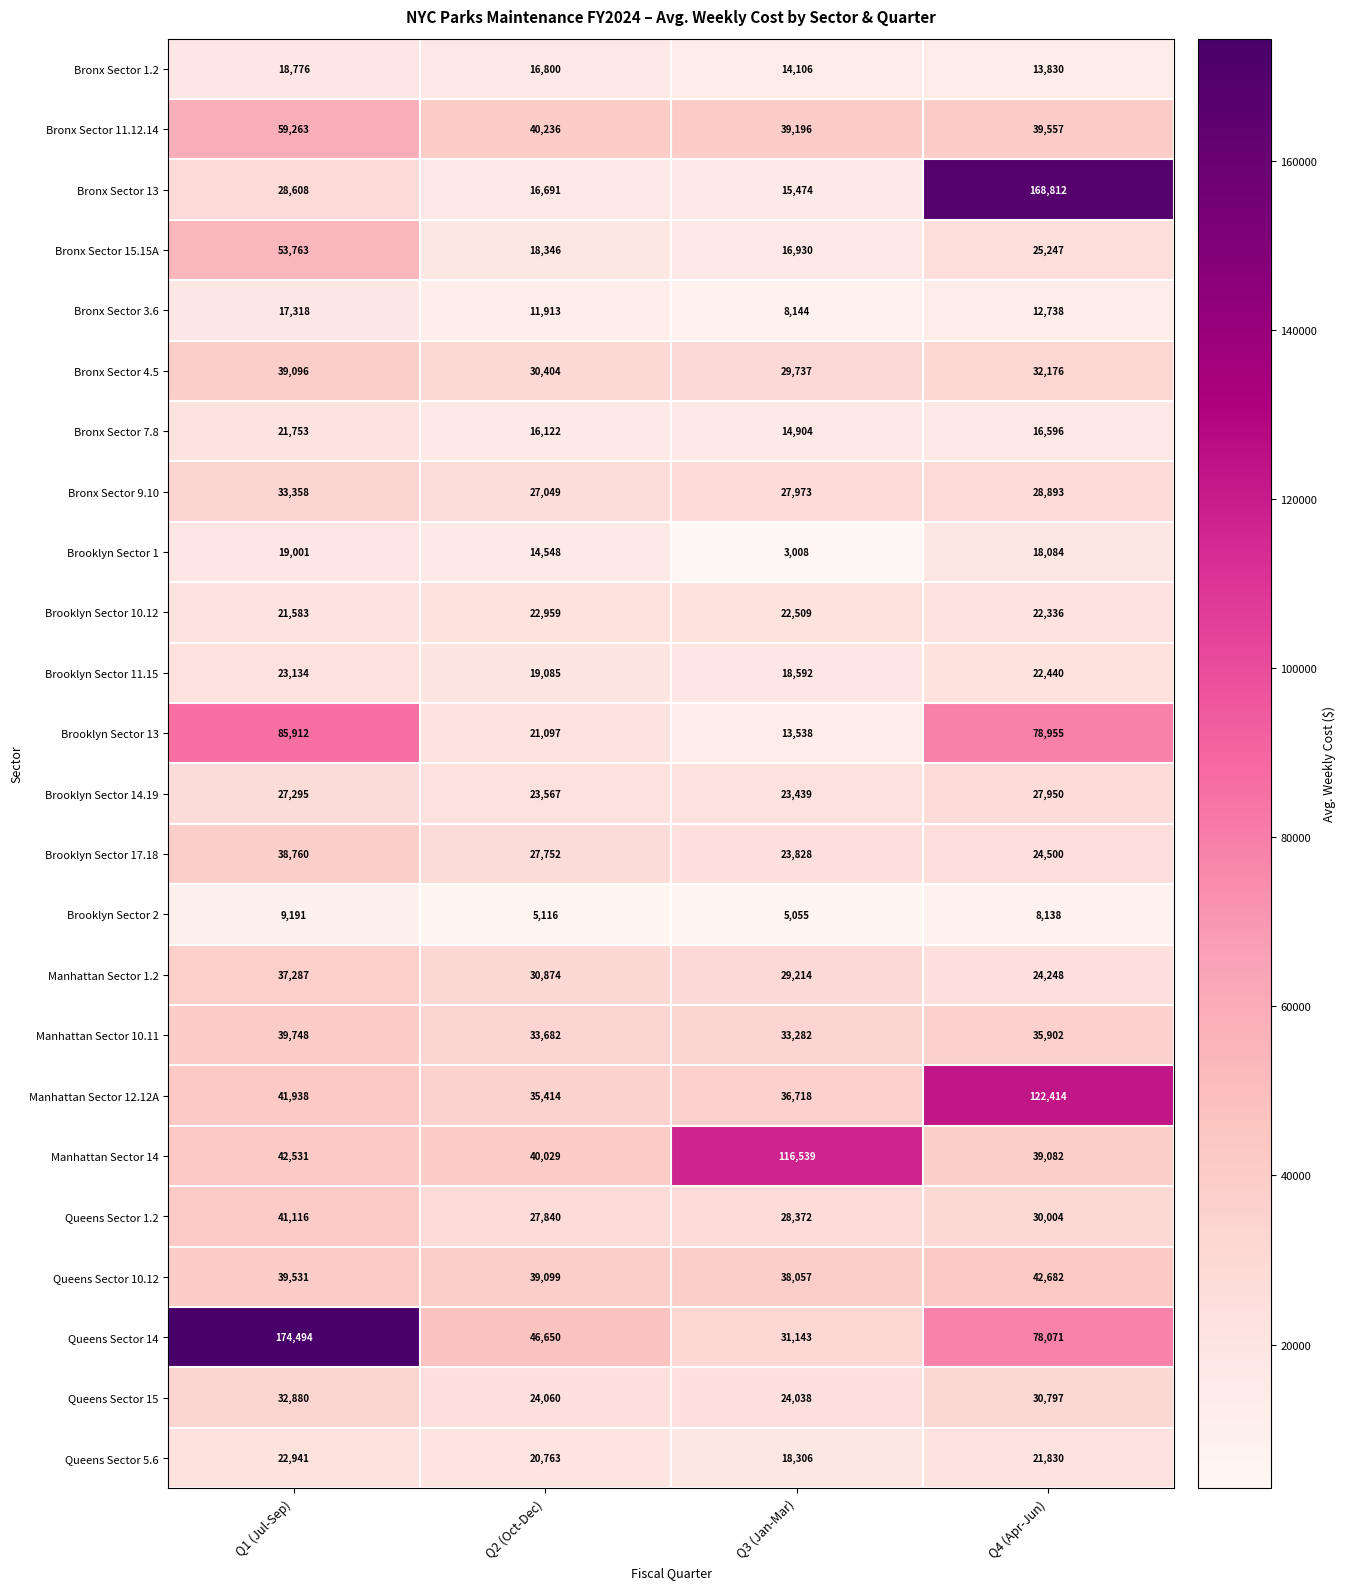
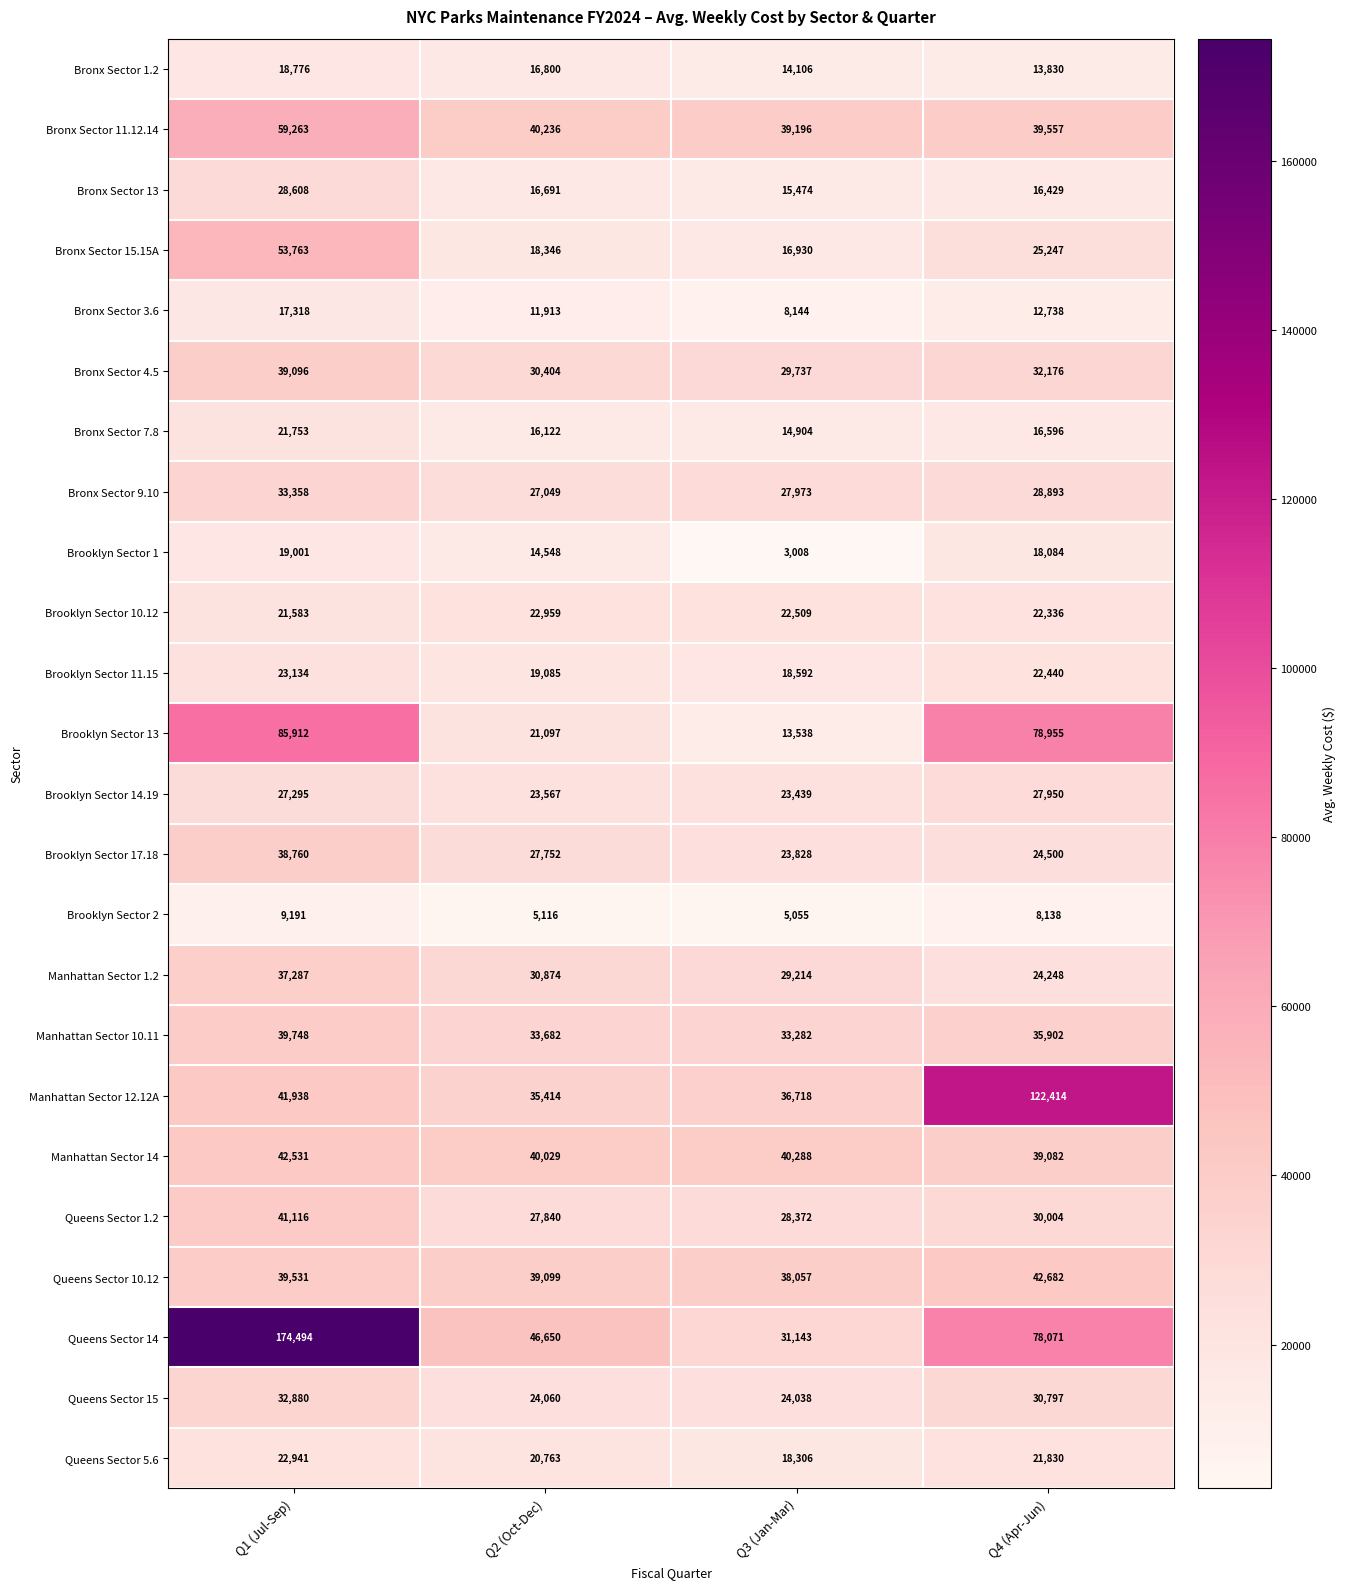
  {
    "Bronx Sector 1.2": {
      "Q1 (Jul-Sep)": "18,776",
      "Q2 (Oct-Dec)": "16,800",
      "Q3 (Jan-Mar)": "14,106",
      "Q4 (Apr-Jun)": "13,830"
    },
    "Bronx Sector 11.12.14": {
      "Q1 (Jul-Sep)": "59,263",
      "Q2 (Oct-Dec)": "40,236",
      "Q3 (Jan-Mar)": "39,196",
      "Q4 (Apr-Jun)": "39,557"
    },
    "Bronx Sector 13": {
      "Q1 (Jul-Sep)": "28,608",
      "Q2 (Oct-Dec)": "16,691",
      "Q3 (Jan-Mar)": "15,474",
-     "Q4 (Apr-Jun)": "168,812"
+     "Q4 (Apr-Jun)": "16,429"
    },
    "Bronx Sector 15.15A": {
      "Q1 (Jul-Sep)": "53,763",
      "Q2 (Oct-Dec)": "18,346",
      "Q3 (Jan-Mar)": "16,930",
      "Q4 (Apr-Jun)": "25,247"
    },
    "Bronx Sector 3.6": {
      "Q1 (Jul-Sep)": "17,318",
      "Q2 (Oct-Dec)": "11,913",
      "Q3 (Jan-Mar)": "8,144",
      "Q4 (Apr-Jun)": "12,738"
    },
    "Bronx Sector 4.5": {
      "Q1 (Jul-Sep)": "39,096",
      "Q2 (Oct-Dec)": "30,404",
      "Q3 (Jan-Mar)": "29,737",
      "Q4 (Apr-Jun)": "32,176"
    },
    "Bronx Sector 7.8": {
      "Q1 (Jul-Sep)": "21,753",
      "Q2 (Oct-Dec)": "16,122",
      "Q3 (Jan-Mar)": "14,904",
      "Q4 (Apr-Jun)": "16,596"
    },
    "Bronx Sector 9.10": {
      "Q1 (Jul-Sep)": "33,358",
      "Q2 (Oct-Dec)": "27,049",
      "Q3 (Jan-Mar)": "27,973",
      "Q4 (Apr-Jun)": "28,893"
    },
    "Brooklyn Sector 1": {
      "Q1 (Jul-Sep)": "19,001",
      "Q2 (Oct-Dec)": "14,548",
      "Q3 (Jan-Mar)": "3,008",
      "Q4 (Apr-Jun)": "18,084"
    },
    "Brooklyn Sector 10.12": {
      "Q1 (Jul-Sep)": "21,583",
      "Q2 (Oct-Dec)": "22,959",
      "Q3 (Jan-Mar)": "22,509",
      "Q4 (Apr-Jun)": "22,336"
    },
    "Brooklyn Sector 11.15": {
      "Q1 (Jul-Sep)": "23,134",
      "Q2 (Oct-Dec)": "19,085",
      "Q3 (Jan-Mar)": "18,592",
      "Q4 (Apr-Jun)": "22,440"
    },
    "Brooklyn Sector 13": {
      "Q1 (Jul-Sep)": "85,912",
      "Q2 (Oct-Dec)": "21,097",
      "Q3 (Jan-Mar)": "13,538",
      "Q4 (Apr-Jun)": "78,955"
    },
    "Brooklyn Sector 14.19": {
      "Q1 (Jul-Sep)": "27,295",
      "Q2 (Oct-Dec)": "23,567",
      "Q3 (Jan-Mar)": "23,439",
      "Q4 (Apr-Jun)": "27,950"
    },
    "Brooklyn Sector 17.18": {
      "Q1 (Jul-Sep)": "38,760",
      "Q2 (Oct-Dec)": "27,752",
      "Q3 (Jan-Mar)": "23,828",
      "Q4 (Apr-Jun)": "24,500"
    },
    "Brooklyn Sector 2": {
      "Q1 (Jul-Sep)": "9,191",
      "Q2 (Oct-Dec)": "5,116",
      "Q3 (Jan-Mar)": "5,055",
      "Q4 (Apr-Jun)": "8,138"
    },
    "Manhattan Sector 1.2": {
      "Q1 (Jul-Sep)": "37,287",
      "Q2 (Oct-Dec)": "30,874",
      "Q3 (Jan-Mar)": "29,214",
      "Q4 (Apr-Jun)": "24,248"
    },
    "Manhattan Sector 10.11": {
      "Q1 (Jul-Sep)": "39,748",
      "Q2 (Oct-Dec)": "33,682",
      "Q3 (Jan-Mar)": "33,282",
      "Q4 (Apr-Jun)": "35,902"
    },
    "Manhattan Sector 12.12A": {
      "Q1 (Jul-Sep)": "41,938",
      "Q2 (Oct-Dec)": "35,414",
      "Q3 (Jan-Mar)": "36,718",
      "Q4 (Apr-Jun)": "122,414"
    },
    "Manhattan Sector 14": {
      "Q1 (Jul-Sep)": "42,531",
      "Q2 (Oct-Dec)": "40,029",
-     "Q3 (Jan-Mar)": "116,539",
+     "Q3 (Jan-Mar)": "40,288",
      "Q4 (Apr-Jun)": "39,082"
    },
    "Queens Sector 1.2": {
      "Q1 (Jul-Sep)": "41,116",
      "Q2 (Oct-Dec)": "27,840",
      "Q3 (Jan-Mar)": "28,372",
      "Q4 (Apr-Jun)": "30,004"
    },
    "Queens Sector 10.12": {
      "Q1 (Jul-Sep)": "39,531",
      "Q2 (Oct-Dec)": "39,099",
      "Q3 (Jan-Mar)": "38,057",
      "Q4 (Apr-Jun)": "42,682"
    },
    "Queens Sector 14": {
      "Q1 (Jul-Sep)": "174,494",
      "Q2 (Oct-Dec)": "46,650",
      "Q3 (Jan-Mar)": "31,143",
      "Q4 (Apr-Jun)": "78,071"
    },
    "Queens Sector 15": {
      "Q1 (Jul-Sep)": "32,880",
      "Q2 (Oct-Dec)": "24,060",
      "Q3 (Jan-Mar)": "24,038",
      "Q4 (Apr-Jun)": "30,797"
    },
    "Queens Sector 5.6": {
      "Q1 (Jul-Sep)": "22,941",
      "Q2 (Oct-Dec)": "20,763",
      "Q3 (Jan-Mar)": "18,306",
      "Q4 (Apr-Jun)": "21,830"
    }
  }
